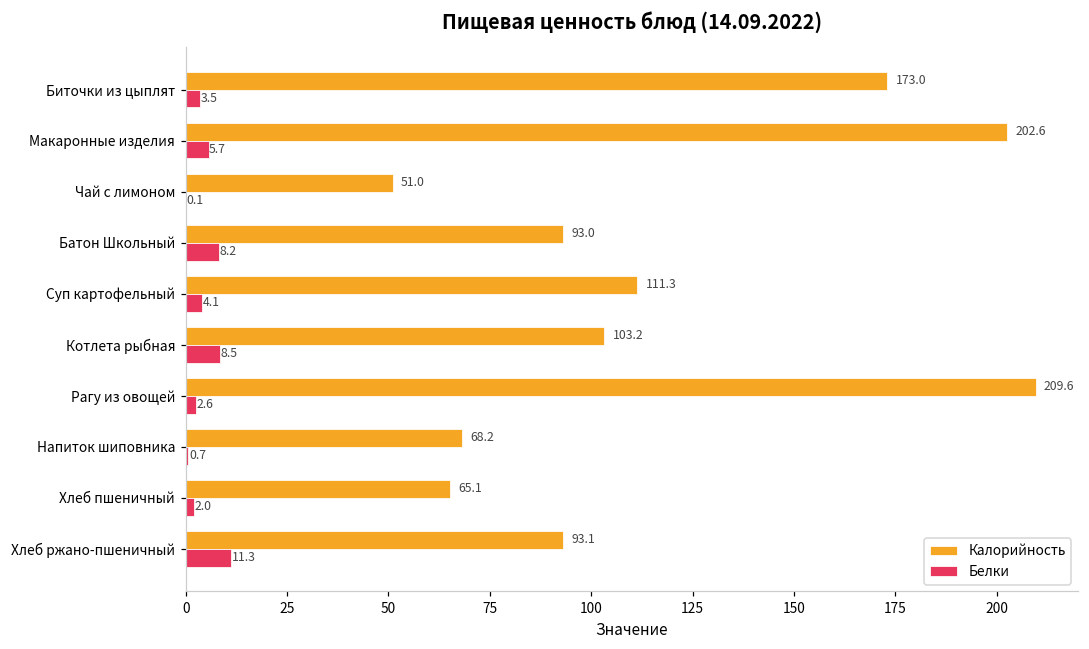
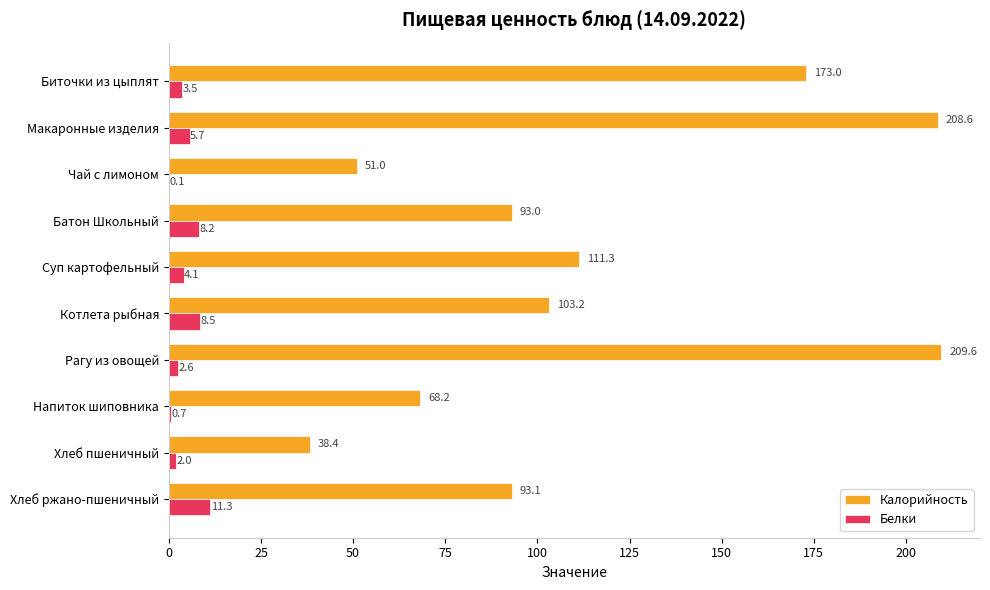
  {
    "Калорийность": {
      "Биточки из цыплят": 173.0,
-     "Макаронные изделия": 202.6,
+     "Макаронные изделия": 208.6,
      "Чай с лимоном": 51.0,
      "Батон Школьный": 93.0,
      "Суп картофельный": 111.3,
      "Котлета рыбная": 103.2,
      "Рагу из овощей": 209.6,
      "Напиток шиповника": 68.2,
-     "Хлеб пшеничный": 65.1,
+     "Хлеб пшеничный": 38.4,
      "Хлеб ржано-пшеничный": 93.1
    },
    "Белки": {
      "Биточки из цыплят": 3.5,
      "Макаронные изделия": 5.7,
      "Чай с лимоном": 0.1,
      "Батон Школьный": 8.2,
      "Суп картофельный": 4.1,
      "Котлета рыбная": 8.5,
      "Рагу из овощей": 2.6,
      "Напиток шиповника": 0.7,
      "Хлеб пшеничный": 2.0,
      "Хлеб ржано-пшеничный": 11.3
    }
  }
